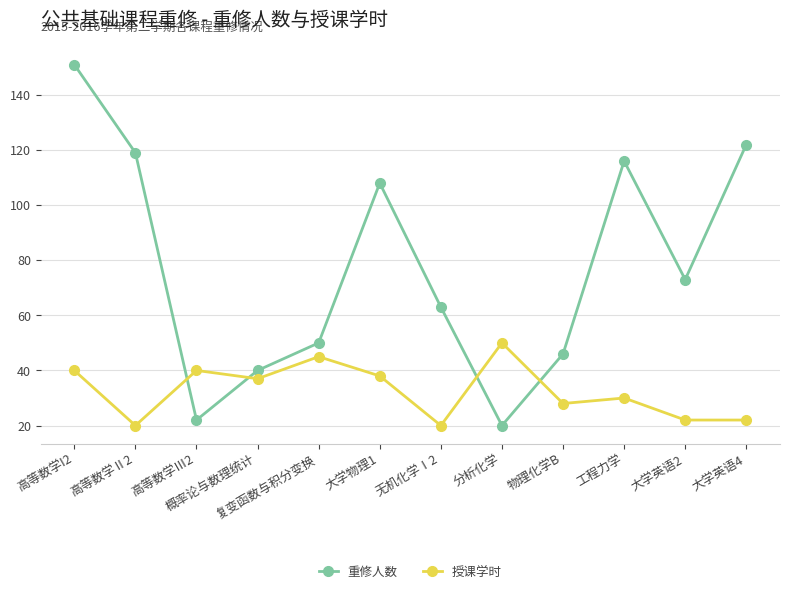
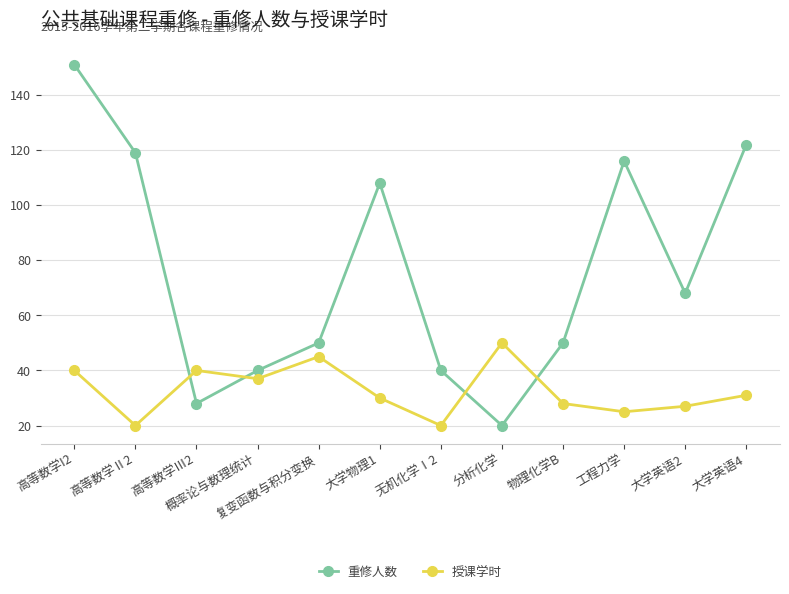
  {
    "重修人数": {
      "高等数学I2": 151,
      "高等数学Ⅱ2": 119,
-     "高等数学Ⅲ2": 22,
+     "高等数学Ⅲ2": 28,
      "概率论与数理统计": 40,
      "复变函数与积分变换": 50,
      "大学物理1": 108,
-     "无机化学Ⅰ2": 63,
+     "无机化学Ⅰ2": 40,
      "分析化学": 20,
-     "物理化学B": 46,
+     "物理化学B": 50,
      "工程力学": 116,
-     "大学英语2": 73,
+     "大学英语2": 68,
      "大学英语4": 122
    },
    "授课学时": {
      "高等数学I2": 40,
      "高等数学Ⅱ2": 20,
      "高等数学Ⅲ2": 40,
      "概率论与数理统计": 37,
      "复变函数与积分变换": 45,
-     "大学物理1": 38,
+     "大学物理1": 30,
      "无机化学Ⅰ2": 20,
      "分析化学": 50,
      "物理化学B": 28,
-     "工程力学": 30,
-     "大学英语2": 22,
-     "大学英语4": 22
+     "工程力学": 25,
+     "大学英语2": 27,
+     "大学英语4": 31
    }
  }
